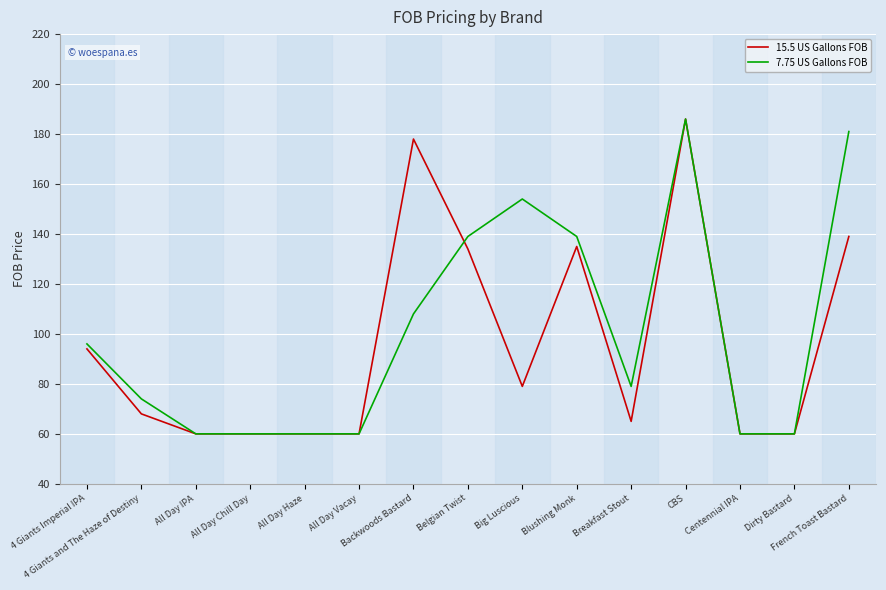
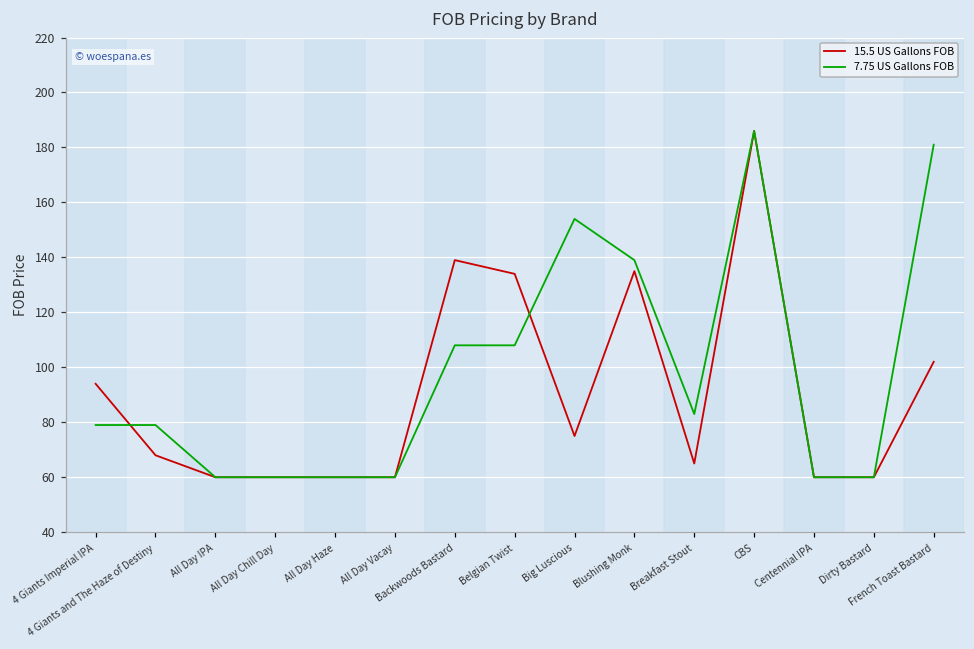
  {
    "15.5 US Gallons FOB": {
      "4 Giants Imperial IPA": 94,
      "4 Giants and The Haze of Destiny": 68,
-     "Backwoods Bastard": 178,
+     "Backwoods Bastard": 139,
      "Belgian Twist": 134,
-     "Big Luscious": 79,
+     "Big Luscious": 75,
      "Blushing Monk": 135,
      "Breakfast Stout": 65,
-     "French Toast Bastard": 139
+     "French Toast Bastard": 102
    },
    "7.75 US Gallons FOB": {
-     "4 Giants Imperial IPA": 96,
-     "4 Giants and The Haze of Destiny": 74,
+     "4 Giants Imperial IPA": 79,
+     "4 Giants and The Haze of Destiny": 79,
      "Backwoods Bastard": 108,
-     "Belgian Twist": 139,
+     "Belgian Twist": 108,
      "Big Luscious": 154,
      "Blushing Monk": 139,
-     "Breakfast Stout": 79,
+     "Breakfast Stout": 83,
      "French Toast Bastard": 181
    }
  }
